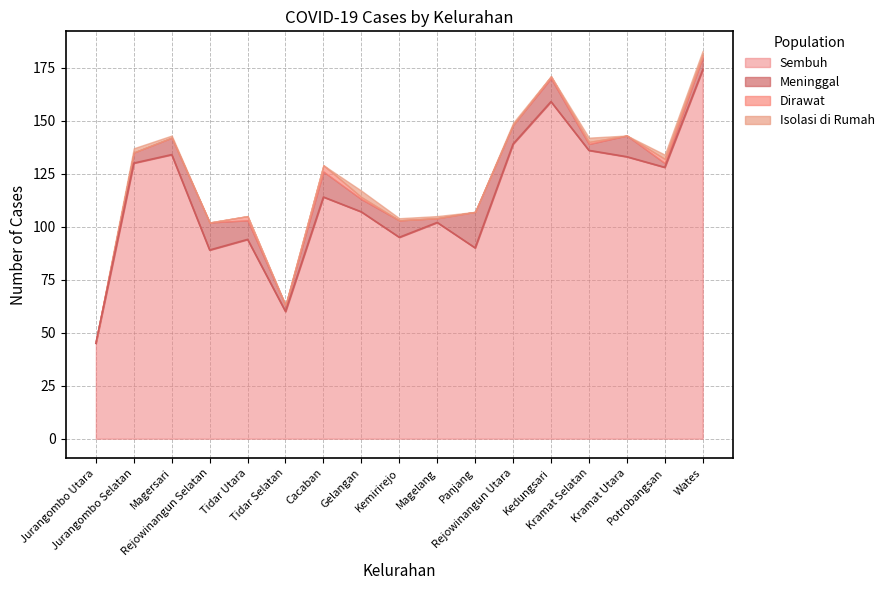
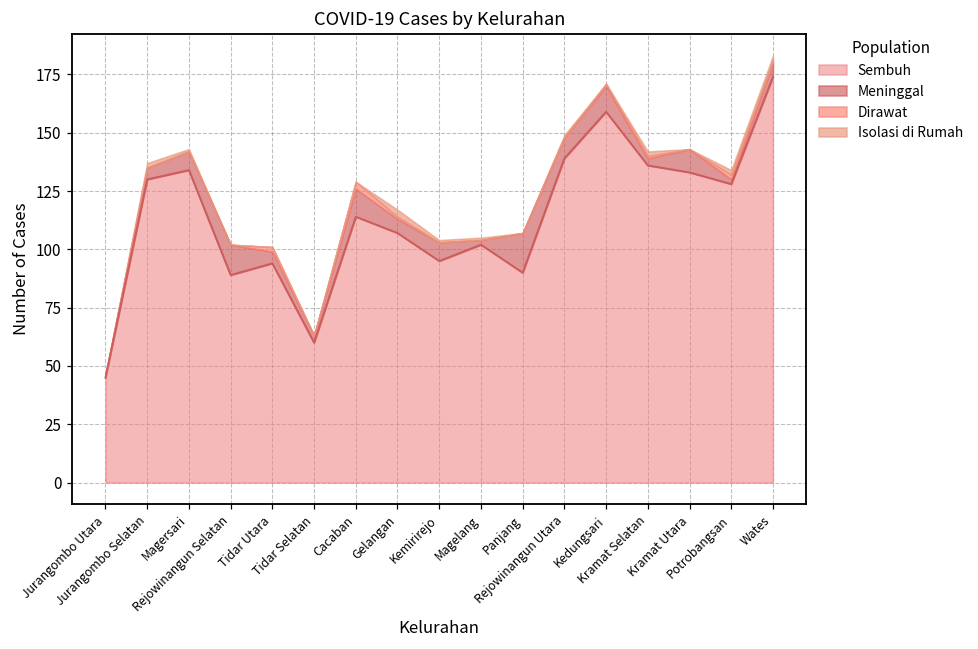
  {
    "Meninggal": {
-     "Tidar Utara": 9,
+     "Tidar Utara": 5,
      "Cacaban": 12,
      "Potrobangsan": 2
    }
  }
